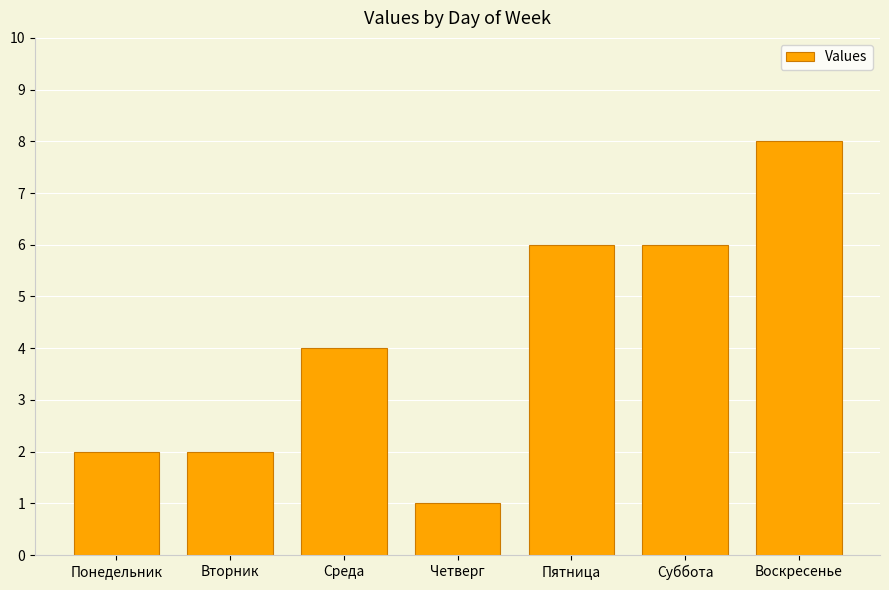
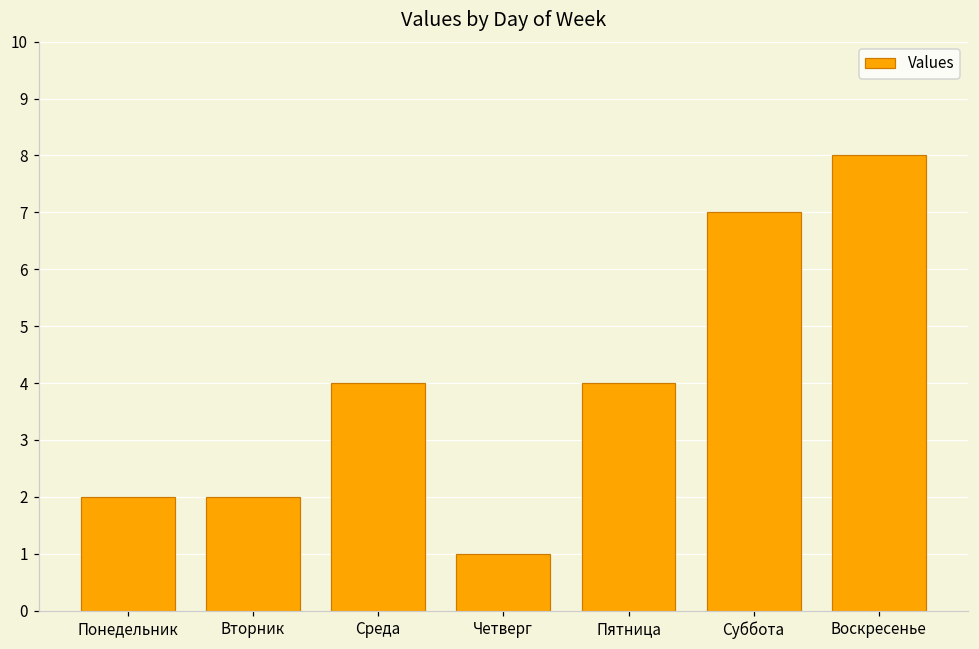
  {
    "Понедельник": 2,
    "Вторник": 2,
    "Среда": 4,
    "Четверг": 1,
-   "Пятница": 6,
-   "Суббота": 6,
+   "Пятница": 4,
+   "Суббота": 7,
    "Воскресенье": 8
  }
